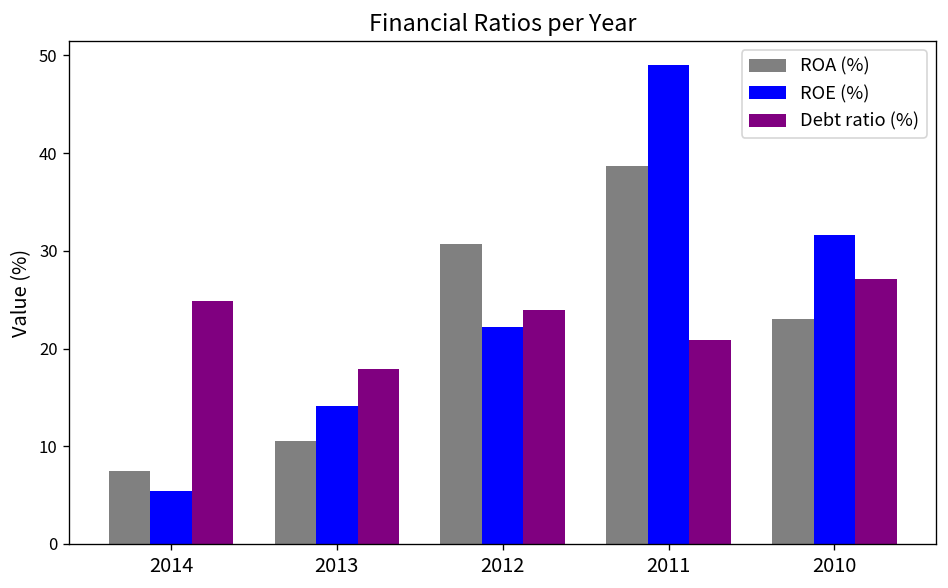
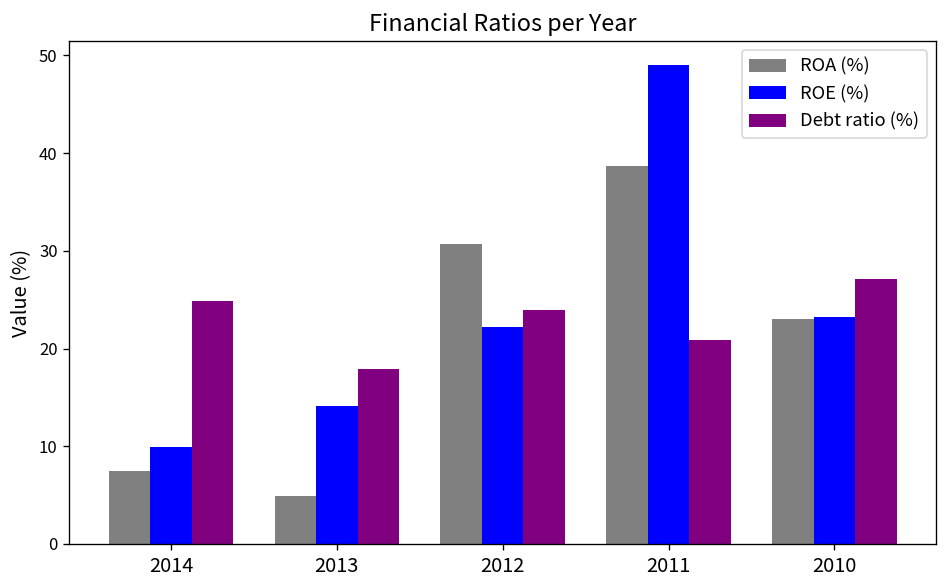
  {
    "ROA (%)": {
      "2014": 8,
-     "2013": 11,
+     "2013": 5,
      "2012": 31,
      "2011": 39,
      "2010": 23
    },
    "ROE (%)": {
-     "2014": 5,
+     "2014": 10,
      "2013": 14,
      "2012": 22,
      "2011": 49,
-     "2010": 32
+     "2010": 23
    },
    "Debt ratio (%)": {
      "2014": 25,
      "2013": 18,
      "2012": 24,
      "2011": 21,
      "2010": 27
    }
  }
